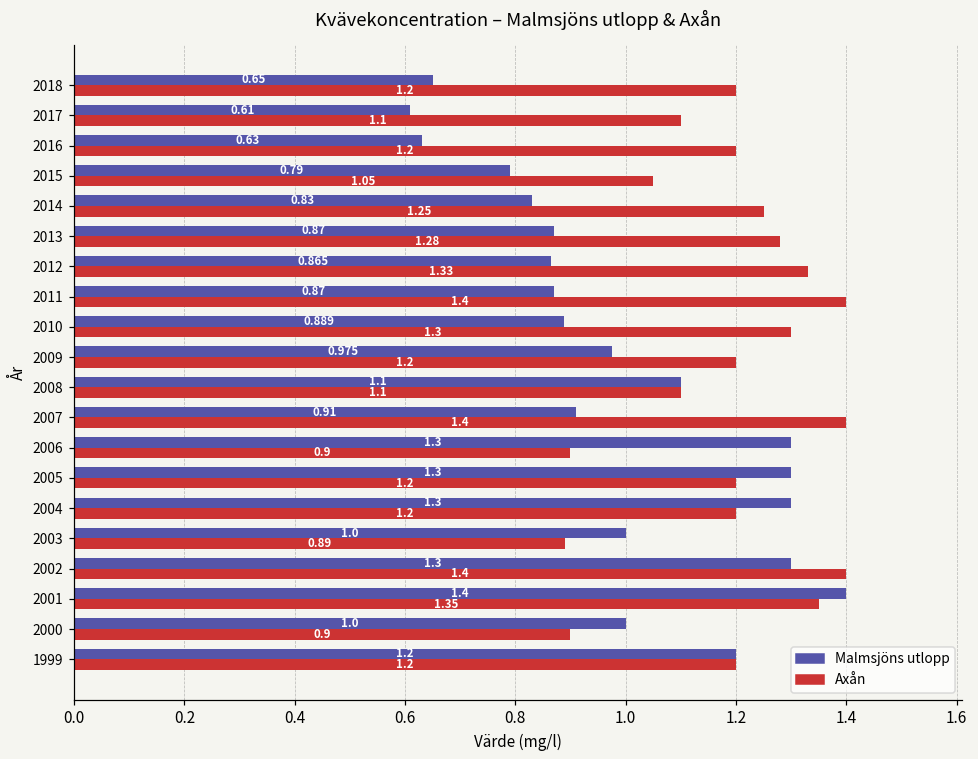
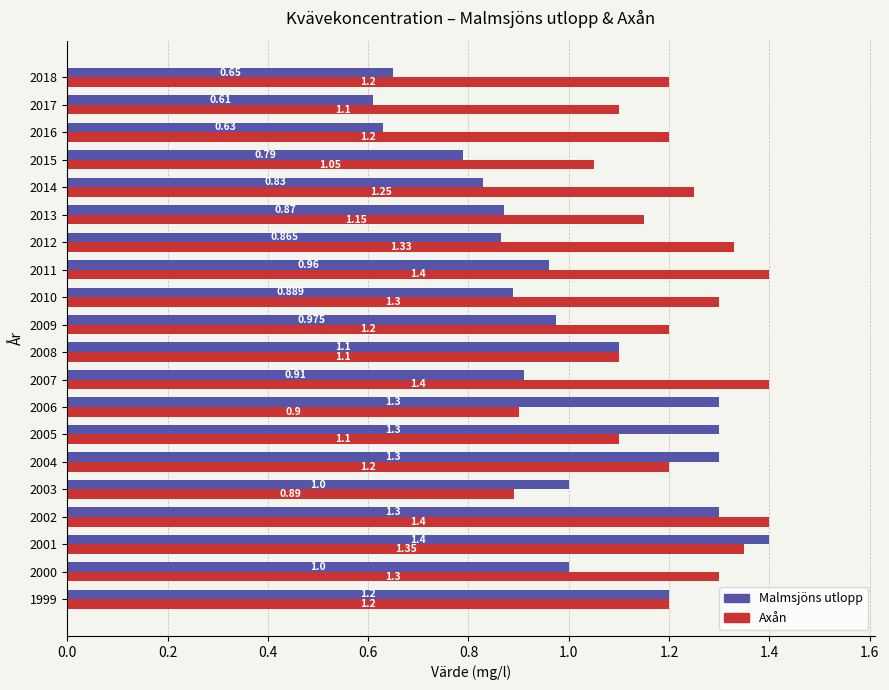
  {
    "Malmsjöns utlopp": {
      "2018": 0.65,
      "2017": 0.61,
      "2016": 0.63,
      "2015": 0.79,
      "2014": 0.83,
      "2013": 0.87,
      "2012": 0.865,
-     "2011": 0.87,
+     "2011": 0.96,
      "2010": 0.889,
      "2009": 0.975,
      "2008": 1.1,
      "2007": 0.91,
      "2006": 1.3,
      "2005": 1.3,
      "2004": 1.3,
      "2003": 1.0,
      "2002": 1.3,
      "2001": 1.4,
      "2000": 1.0,
      "1999": 1.2
    },
    "Axån": {
      "2018": 1.2,
      "2017": 1.1,
      "2016": 1.2,
      "2015": 1.05,
      "2014": 1.25,
-     "2013": 1.28,
+     "2013": 1.15,
      "2012": 1.33,
      "2011": 1.4,
      "2010": 1.3,
      "2009": 1.2,
      "2008": 1.1,
      "2007": 1.4,
      "2006": 0.9,
-     "2005": 1.2,
+     "2005": 1.1,
      "2004": 1.2,
      "2003": 0.89,
      "2002": 1.4,
      "2001": 1.35,
-     "2000": 0.9,
+     "2000": 1.3,
      "1999": 1.2
    }
  }
